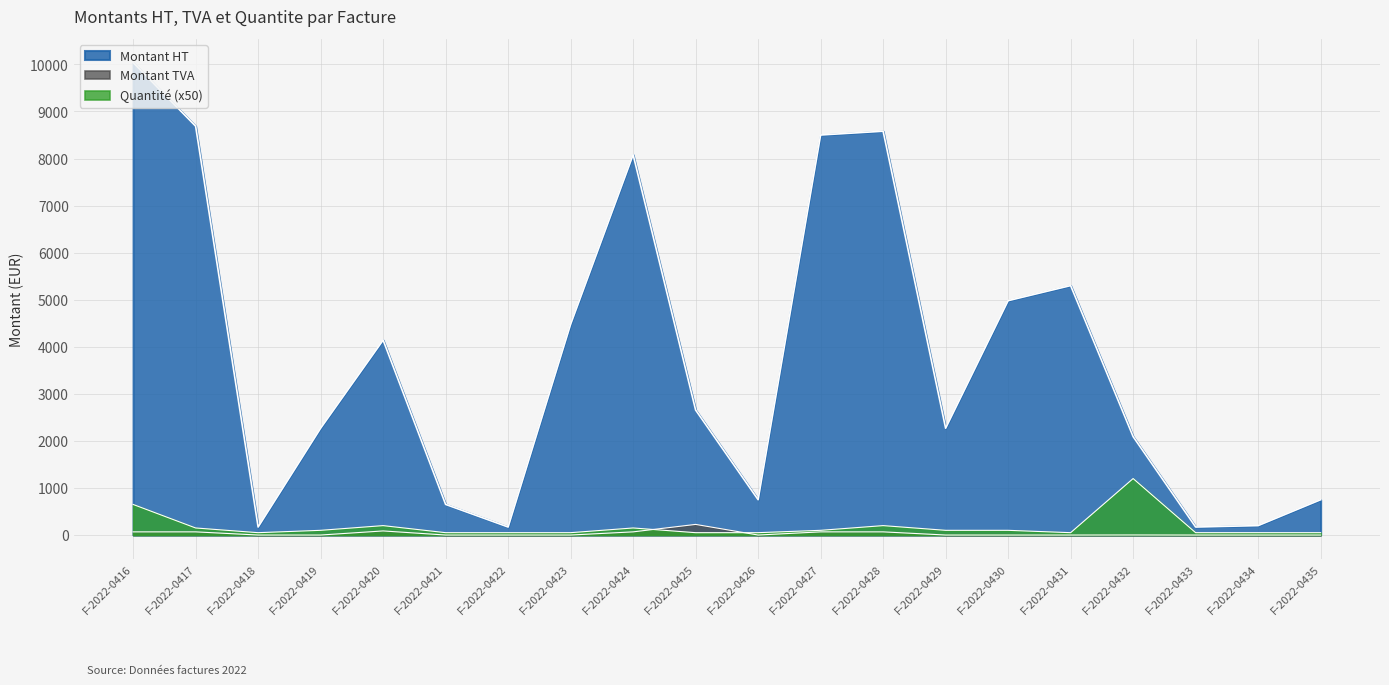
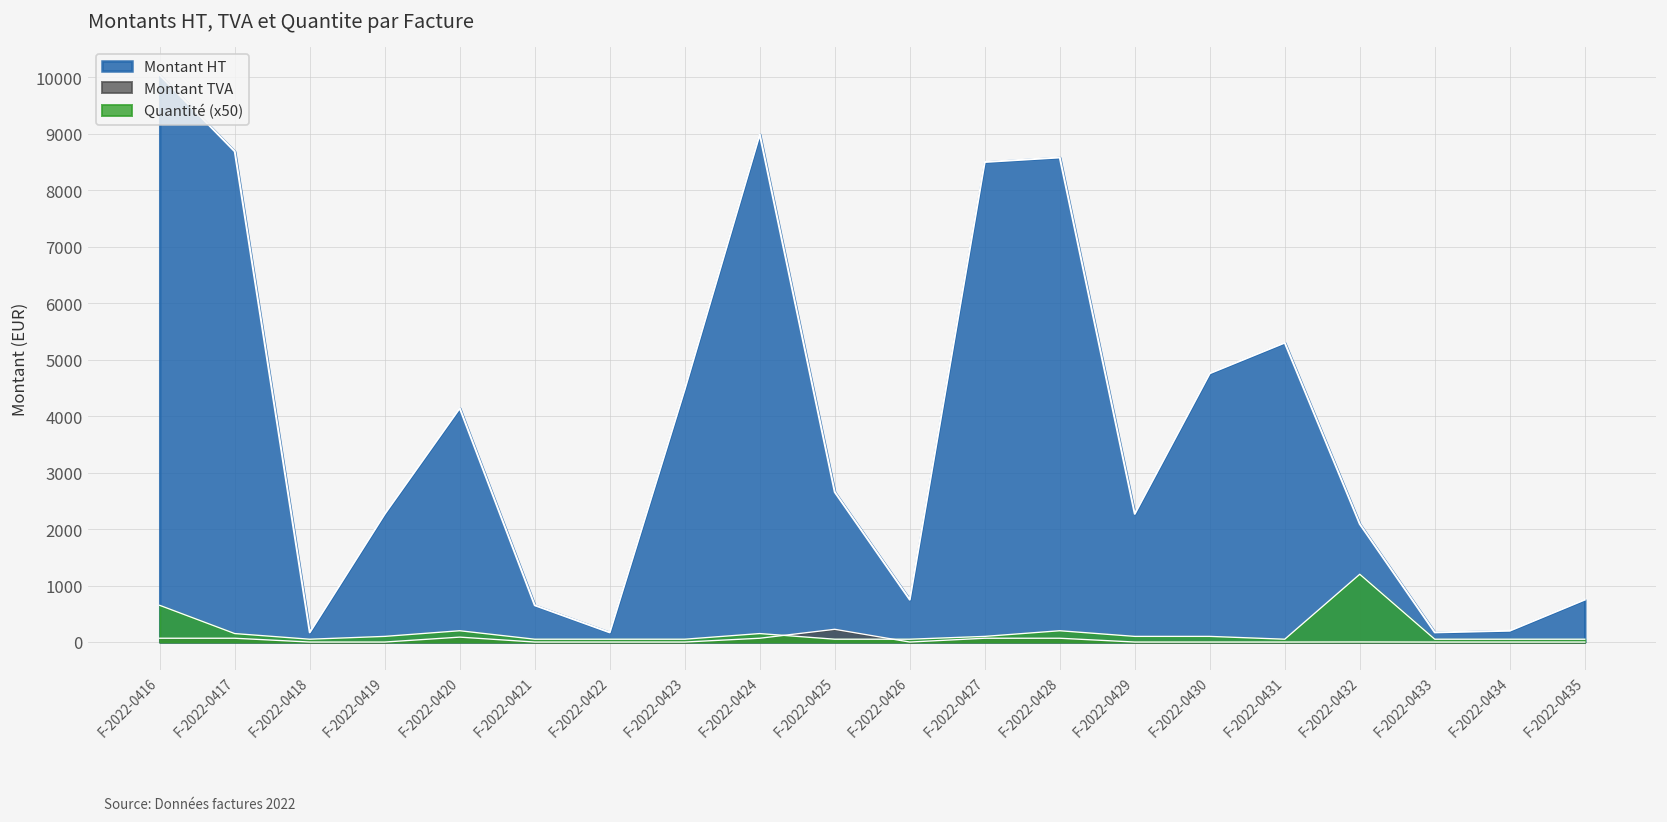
  {
    "Montant HT": {
      "F-2022-0417": 8700,
      "F-2022-0418": 200,
      "F-2022-0419": 2300,
      "F-2022-0420": 4100,
      "F-2022-0421": 700,
      "F-2022-0422": 200,
      "F-2022-0423": 4500,
-     "F-2022-0424": 8100,
+     "F-2022-0424": 9000,
      "F-2022-0425": 2700,
      "F-2022-0426": 800,
      "F-2022-0427": 8500,
      "F-2022-0428": 8600,
      "F-2022-0429": 2300,
-     "F-2022-0430": 5000,
+     "F-2022-0430": 4800,
      "F-2022-0431": 5300,
      "F-2022-0432": 2100,
      "F-2022-0433": 200,
      "F-2022-0434": 200,
      "F-2022-0435": 800
    },
    "Montant TVA": {
      "F-2022-0416": 100,
      "F-2022-0417": 100,
      "F-2022-0419": 0,
      "F-2022-0420": 100,
      "F-2022-0424": 100,
      "F-2022-0425": 200,
      "F-2022-0428": 100,
      "F-2022-0429": 0,
      "F-2022-0430": 0,
      "F-2022-0432": 0
    },
    "Quantité (x50)": {
      "F-2022-0416": 700,
      "F-2022-0417": 200,
      "F-2022-0419": 100,
      "F-2022-0420": 200,
      "F-2022-0424": 200,
      "F-2022-0425": 100,
      "F-2022-0428": 200,
      "F-2022-0429": 100,
      "F-2022-0430": 100,
      "F-2022-0432": 1200
    }
  }
